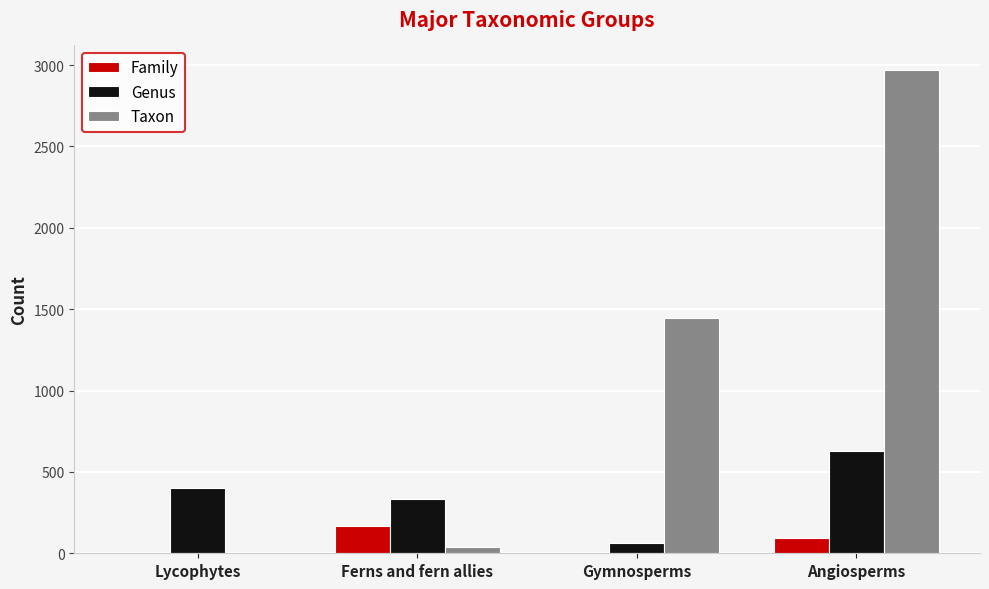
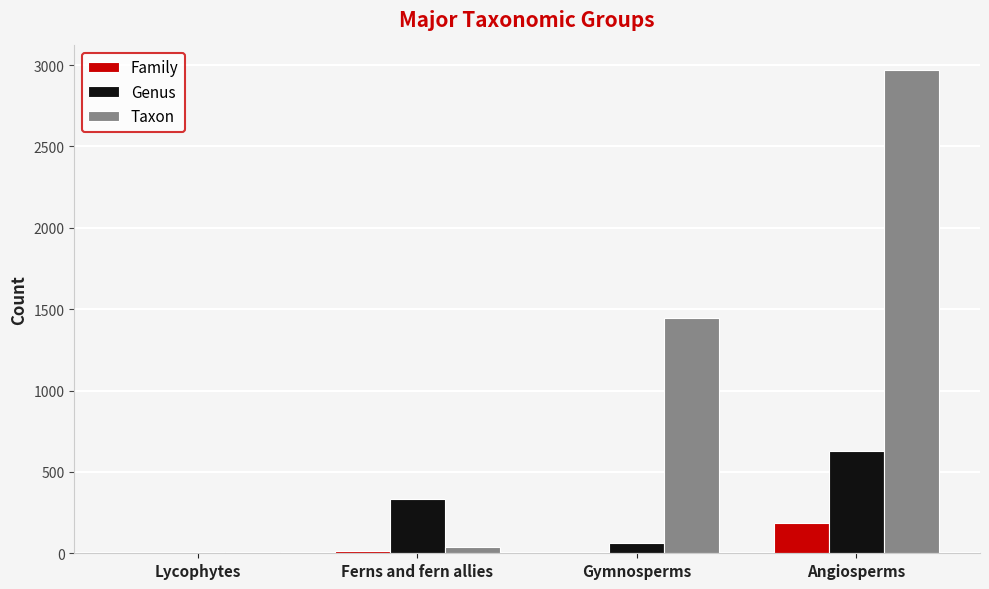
  {
    "Family": {
-     "Ferns and fern allies": 170,
-     "Angiosperms": 90
+     "Ferns and fern allies": 10,
+     "Angiosperms": 190
    },
    "Genus": {
-     "Lycophytes": 400,
+     "Lycophytes": 0,
      "Ferns and fern allies": 340,
      "Gymnosperms": 60,
      "Angiosperms": 630
    },
    "Taxon": {
      "Ferns and fern allies": 40,
      "Gymnosperms": 1440,
      "Angiosperms": 2970
    }
  }
